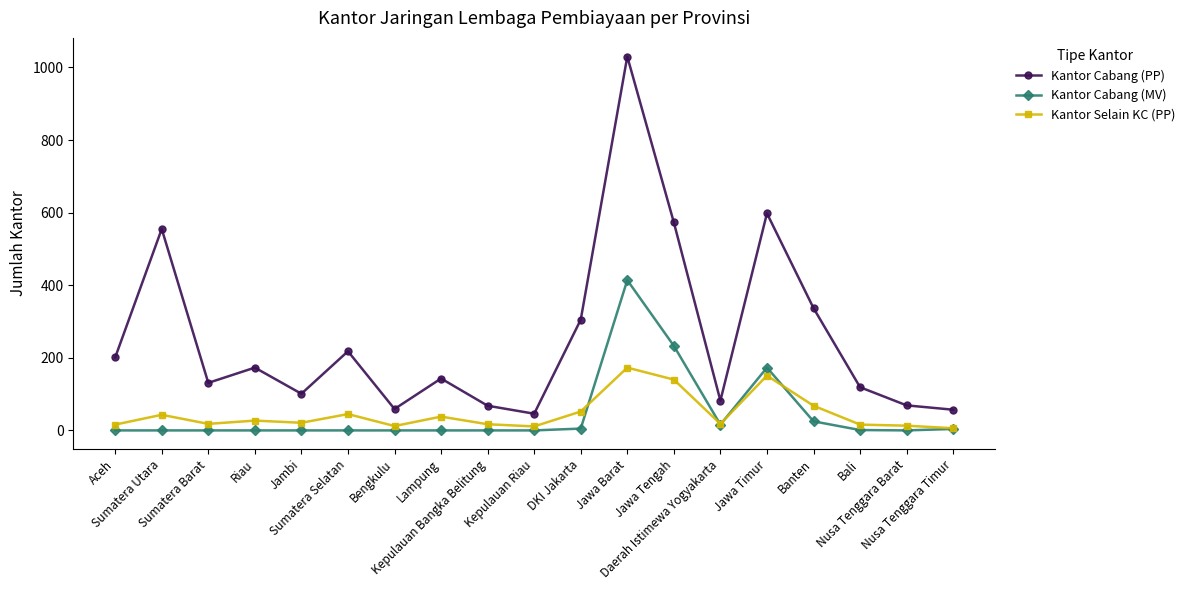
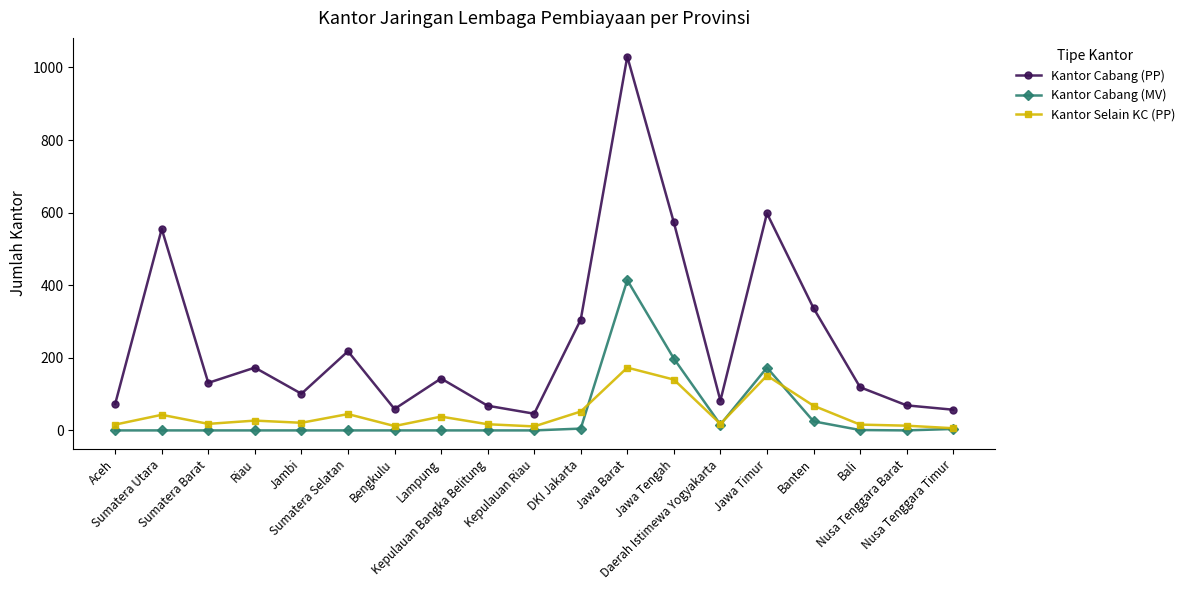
  {
    "Kantor Cabang (PP)": {
-     "Aceh": 200,
+     "Aceh": 70,
      "Sumatera Utara": 560,
      "Sumatera Barat": 130,
      "Riau": 170,
      "Jambi": 100,
      "Sumatera Selatan": 220,
      "Bengkulu": 60,
      "Lampung": 140,
      "Kepulauan Bangka Belitung": 70,
      "Kepulauan Riau": 50,
      "DKI Jakarta": 310,
      "Jawa Barat": 1030,
      "Jawa Tengah": 570,
      "Daerah Istimewa Yogyakarta": 80,
      "Jawa Timur": 600,
      "Banten": 340,
      "Bali": 120,
      "Nusa Tenggara Barat": 70,
      "Nusa Tenggara Timur": 60
    },
    "Kantor Cabang (MV)": {
      "Aceh": 0,
      "Sumatera Utara": 0,
      "Sumatera Barat": 0,
      "Riau": 0,
      "Jambi": 0,
      "Sumatera Selatan": 0,
      "Bengkulu": 0,
      "Lampung": 0,
      "Kepulauan Bangka Belitung": 0,
      "Kepulauan Riau": 0,
      "DKI Jakarta": 10,
      "Jawa Barat": 410,
-     "Jawa Tengah": 230,
+     "Jawa Tengah": 200,
      "Jawa Timur": 170,
      "Banten": 30,
      "Bali": 0,
      "Nusa Tenggara Barat": 0
    },
    "Kantor Selain KC (PP)": {
      "Aceh": 20,
      "Sumatera Utara": 40,
      "Sumatera Barat": 20,
      "Riau": 30,
      "Jambi": 20,
      "Sumatera Selatan": 50,
      "Bengkulu": 10,
      "Lampung": 40,
      "Kepulauan Bangka Belitung": 20,
      "Kepulauan Riau": 10,
      "DKI Jakarta": 50,
      "Jawa Barat": 170,
      "Jawa Tengah": 140,
      "Jawa Timur": 150,
      "Banten": 70,
      "Bali": 20,
      "Nusa Tenggara Barat": 10
    }
  }
